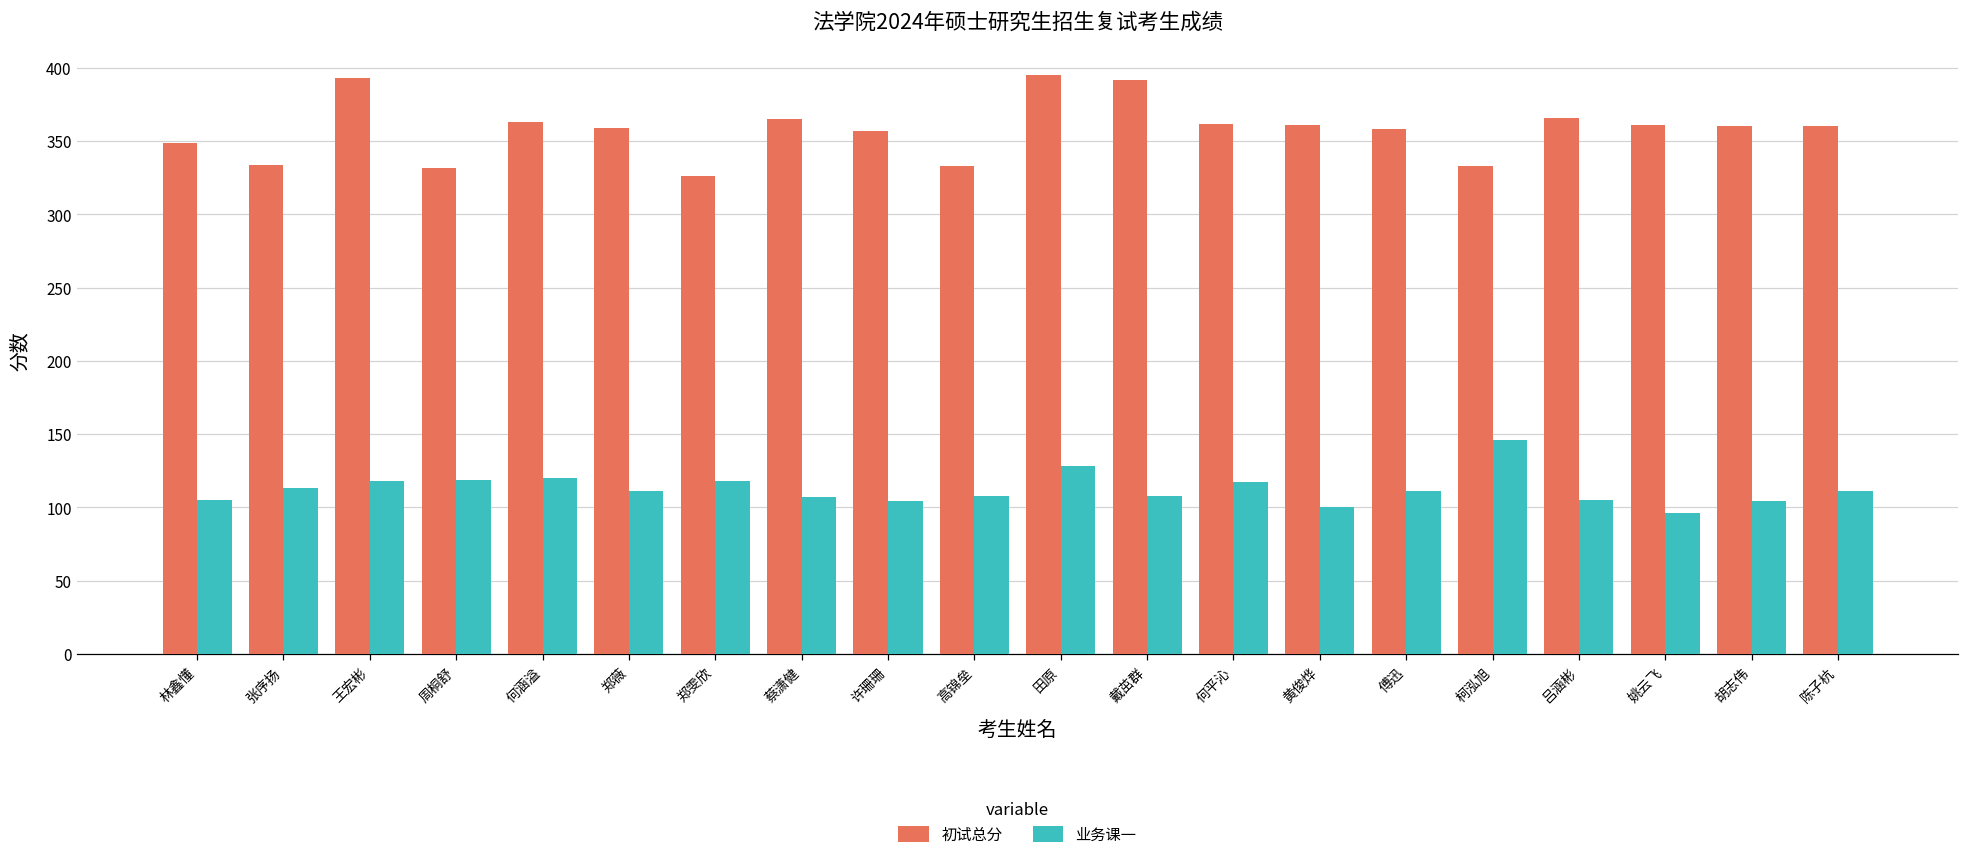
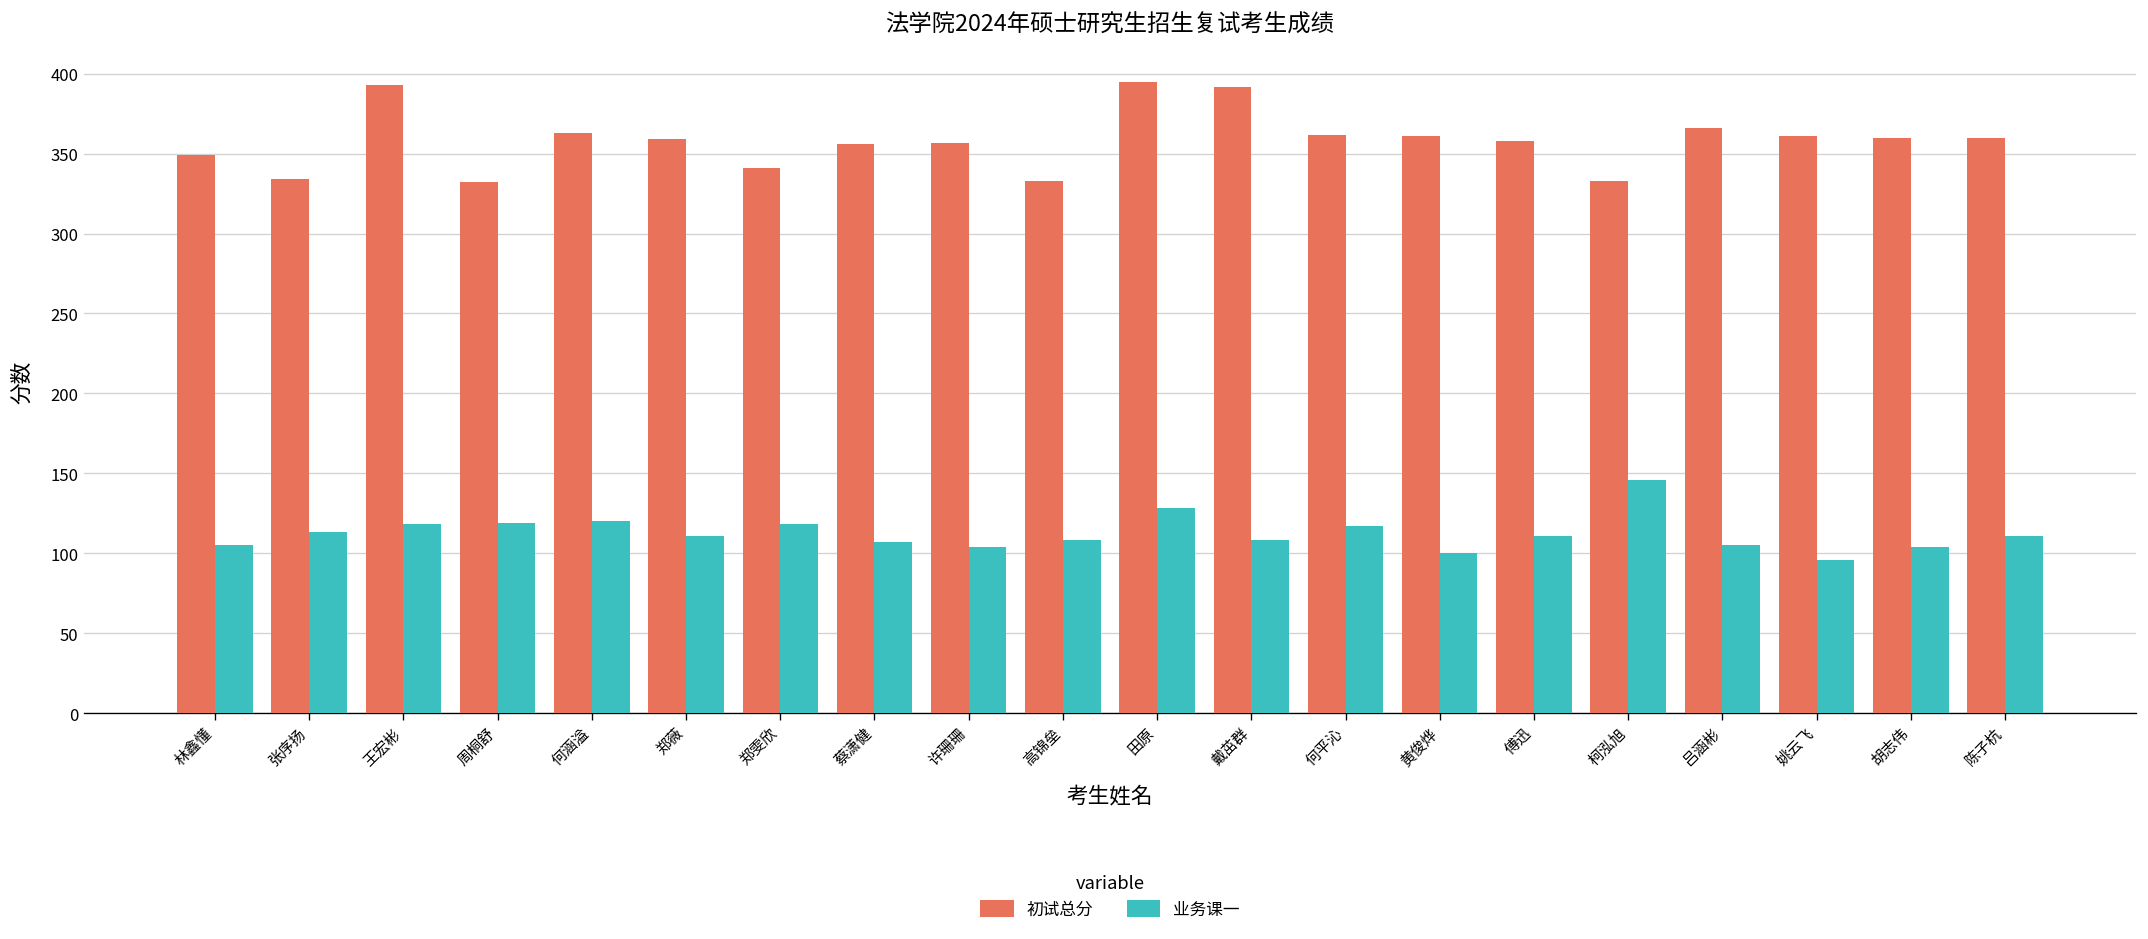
  {
    "初试总分": {
      "林鑫懂": 349,
      "张序扬": 334,
      "王宏彬": 393,
      "周桐舒": 332,
      "何涵溢": 363,
      "郑薇": 359,
-     "郑雯欣": 326,
-     "蔡潇健": 365,
+     "郑雯欣": 341,
+     "蔡潇健": 356,
      "许珊珊": 357,
      "高锦垒": 333,
      "田原": 395,
      "戴茁群": 392,
      "何平沁": 362,
      "黄俊烨": 361,
      "傅迅": 358,
      "柯泓旭": 333,
      "吕涵彬": 366,
      "姚云飞": 361,
      "胡志伟": 360,
      "陈子杭": 360
    },
    "业务课一": {
      "林鑫懂": 105,
      "张序扬": 113,
      "王宏彬": 118,
      "周桐舒": 119,
      "何涵溢": 120,
      "郑薇": 111,
      "郑雯欣": 118,
      "蔡潇健": 107,
      "许珊珊": 104,
      "高锦垒": 108,
      "田原": 128,
      "戴茁群": 108,
      "何平沁": 117,
      "黄俊烨": 100,
      "傅迅": 111,
      "柯泓旭": 146,
      "吕涵彬": 105,
      "姚云飞": 96,
      "胡志伟": 104,
      "陈子杭": 111
    }
  }
